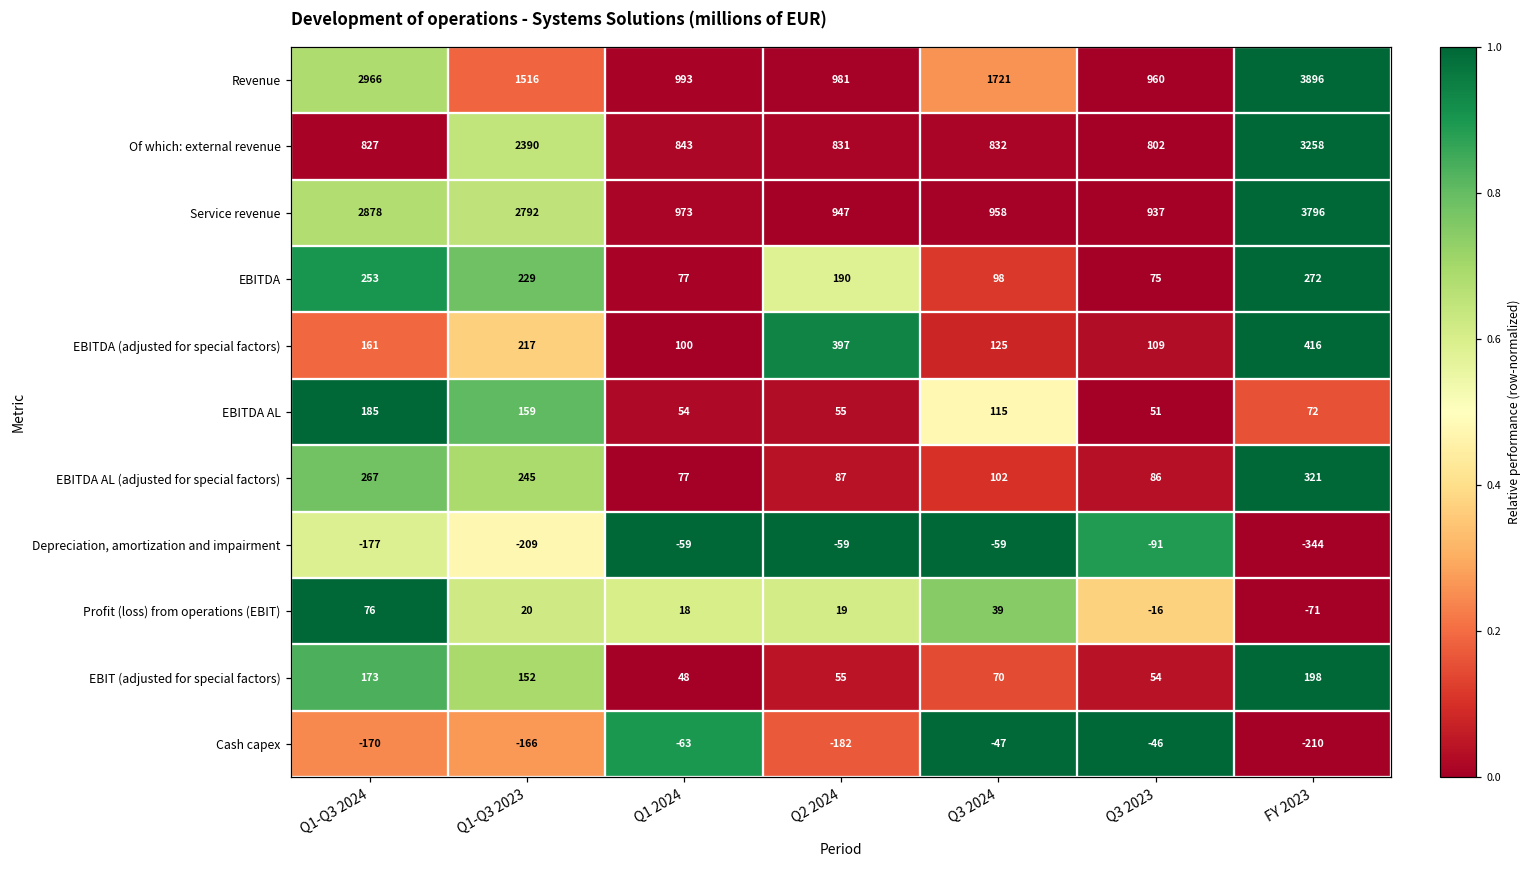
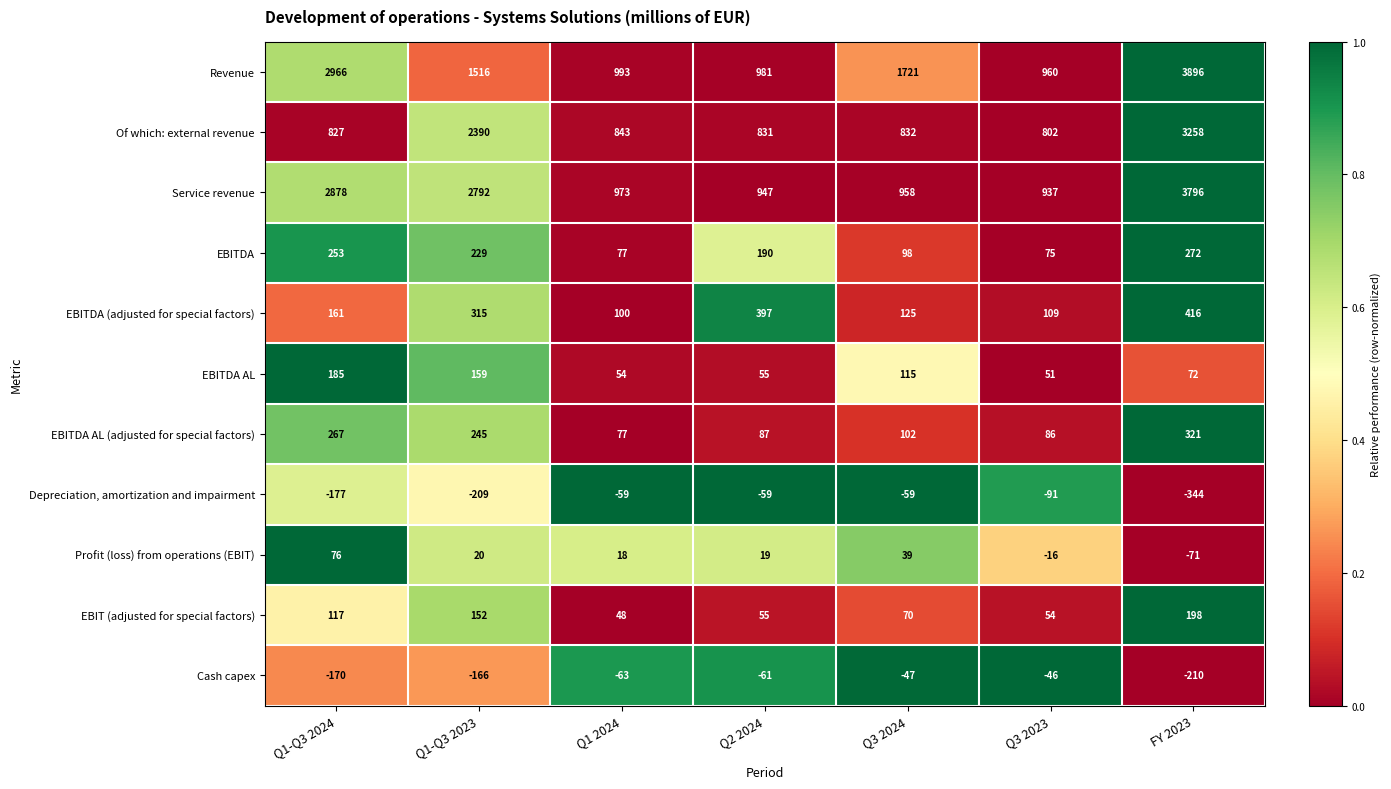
  {
    "Revenue": {
      "Q1-Q3 2024": 2966,
      "Q1-Q3 2023": 1516,
      "Q1 2024": 993,
      "Q2 2024": 981,
      "Q3 2024": 1721,
      "Q3 2023": 960,
      "FY 2023": 3896
    },
    "Of which: external revenue": {
      "Q1-Q3 2024": 827,
      "Q1-Q3 2023": 2390,
      "Q1 2024": 843,
      "Q2 2024": 831,
      "Q3 2024": 832,
      "Q3 2023": 802,
      "FY 2023": 3258
    },
    "Service revenue": {
      "Q1-Q3 2024": 2878,
      "Q1-Q3 2023": 2792,
      "Q1 2024": 973,
      "Q2 2024": 947,
      "Q3 2024": 958,
      "Q3 2023": 937,
      "FY 2023": 3796
    },
    "EBITDA": {
      "Q1-Q3 2024": 253,
      "Q1-Q3 2023": 229,
      "Q1 2024": 77,
      "Q2 2024": 190,
      "Q3 2024": 98,
      "Q3 2023": 75,
      "FY 2023": 272
    },
    "EBITDA (adjusted for special factors)": {
      "Q1-Q3 2024": 161,
-     "Q1-Q3 2023": 217,
+     "Q1-Q3 2023": 315,
      "Q1 2024": 100,
      "Q2 2024": 397,
      "Q3 2024": 125,
      "Q3 2023": 109,
      "FY 2023": 416
    },
    "EBITDA AL": {
      "Q1-Q3 2024": 185,
      "Q1-Q3 2023": 159,
      "Q1 2024": 54,
      "Q2 2024": 55,
      "Q3 2024": 115,
      "Q3 2023": 51,
      "FY 2023": 72
    },
    "EBITDA AL (adjusted for special factors)": {
      "Q1-Q3 2024": 267,
      "Q1-Q3 2023": 245,
      "Q1 2024": 77,
      "Q2 2024": 87,
      "Q3 2024": 102,
      "Q3 2023": 86,
      "FY 2023": 321
    },
    "Depreciation, amortization and impairment": {
      "Q1-Q3 2024": -177,
      "Q1-Q3 2023": -209,
      "Q1 2024": -59,
      "Q2 2024": -59,
      "Q3 2024": -59,
      "Q3 2023": -91,
      "FY 2023": -344
    },
    "Profit (loss) from operations (EBIT)": {
      "Q1-Q3 2024": 76,
      "Q1-Q3 2023": 20,
      "Q1 2024": 18,
      "Q2 2024": 19,
      "Q3 2024": 39,
      "Q3 2023": -16,
      "FY 2023": -71
    },
    "EBIT (adjusted for special factors)": {
-     "Q1-Q3 2024": 173,
+     "Q1-Q3 2024": 117,
      "Q1-Q3 2023": 152,
      "Q1 2024": 48,
      "Q2 2024": 55,
      "Q3 2024": 70,
      "Q3 2023": 54,
      "FY 2023": 198
    },
    "Cash capex": {
      "Q1-Q3 2024": -170,
      "Q1-Q3 2023": -166,
      "Q1 2024": -63,
-     "Q2 2024": -182,
+     "Q2 2024": -61,
      "Q3 2024": -47,
      "Q3 2023": -46,
      "FY 2023": -210
    }
  }
